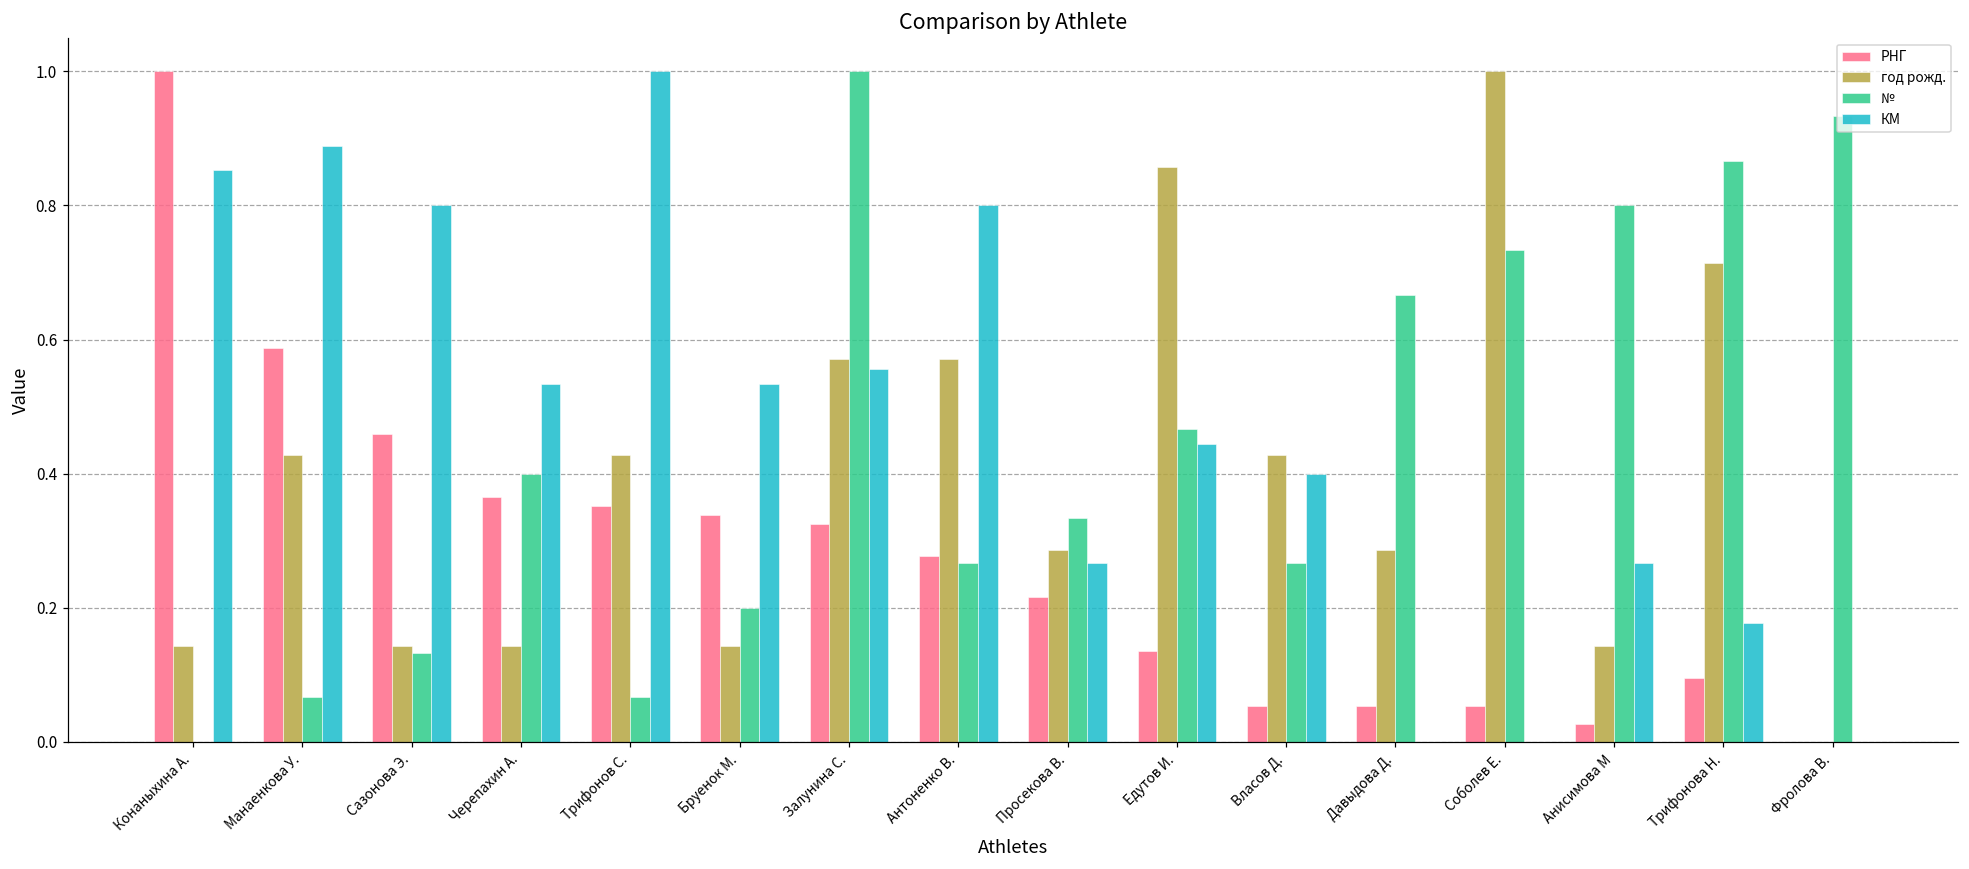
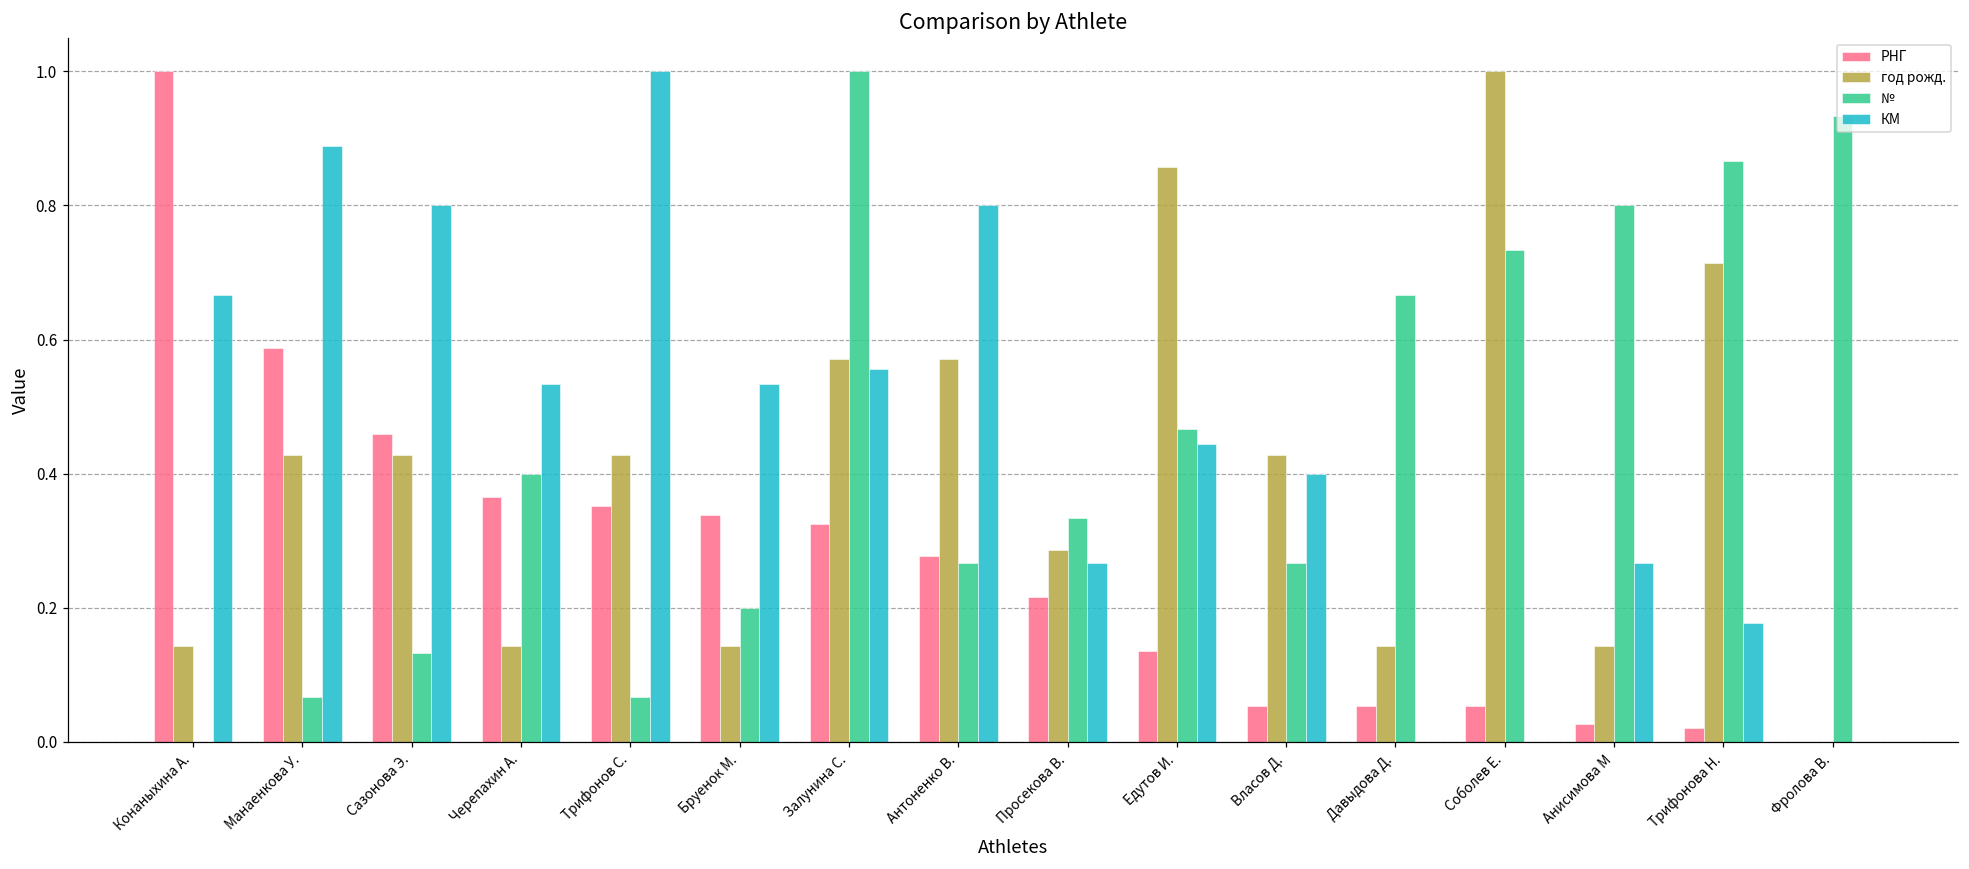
  {
    "РНГ": {
      "Конаныхина А.": 1.00,
      "Манаенкова У.": 0.59,
      "Сазонова Э.": 0.46,
      "Черепахин А.": 0.36,
      "Трифонов С.": 0.35,
      "Бруенок М.": 0.34,
      "Залунина С.": 0.32,
      "Антоненко В.": 0.28,
      "Просекова В.": 0.22,
      "Едутов И.": 0.14,
      "Власов Д.": 0.05,
      "Давыдова Д.": 0.05,
      "Соболев Е.": 0.05,
      "Анисимова М": 0.03,
-     "Трифонова Н.": 0.10,
+     "Трифонова Н.": 0.02,
      "Фролова В.": 0.00
    },
    "год рожд.": {
      "Конаныхина А.": 0.14,
      "Манаенкова У.": 0.43,
-     "Сазонова Э.": 0.14,
+     "Сазонова Э.": 0.43,
      "Черепахин А.": 0.14,
      "Трифонов С.": 0.43,
      "Бруенок М.": 0.14,
      "Залунина С.": 0.57,
      "Антоненко В.": 0.57,
      "Просекова В.": 0.29,
      "Едутов И.": 0.86,
      "Власов Д.": 0.43,
-     "Давыдова Д.": 0.29,
+     "Давыдова Д.": 0.14,
      "Соболев Е.": 1.00,
      "Анисимова М": 0.14,
      "Трифонова Н.": 0.71,
      "Фролова В.": 0.00
    },
    "№": {
      "Конаныхина А.": 0.00,
      "Манаенкова У.": 0.07,
      "Сазонова Э.": 0.13,
      "Черепахин А.": 0.40,
      "Трифонов С.": 0.07,
      "Бруенок М.": 0.20,
      "Залунина С.": 1.00,
      "Антоненко В.": 0.27,
      "Просекова В.": 0.33,
      "Едутов И.": 0.47,
      "Власов Д.": 0.27,
      "Давыдова Д.": 0.67,
      "Соболев Е.": 0.73,
      "Анисимова М": 0.80,
      "Трифонова Н.": 0.87
    },
    "КМ": {
-     "Конаныхина А.": 0.85,
+     "Конаныхина А.": 0.67,
      "Манаенкова У.": 0.89,
      "Сазонова Э.": 0.80,
      "Черепахин А.": 0.53,
      "Трифонов С.": 1.00,
      "Бруенок М.": 0.53,
      "Залунина С.": 0.56,
      "Антоненко В.": 0.80,
      "Просекова В.": 0.27,
      "Едутов И.": 0.44,
      "Власов Д.": 0.40,
      "Давыдова Д.": 0.00,
      "Соболев Е.": 0.00,
      "Анисимова М": 0.27,
      "Трифонова Н.": 0.18,
      "Фролова В.": 0.00
    }
  }
